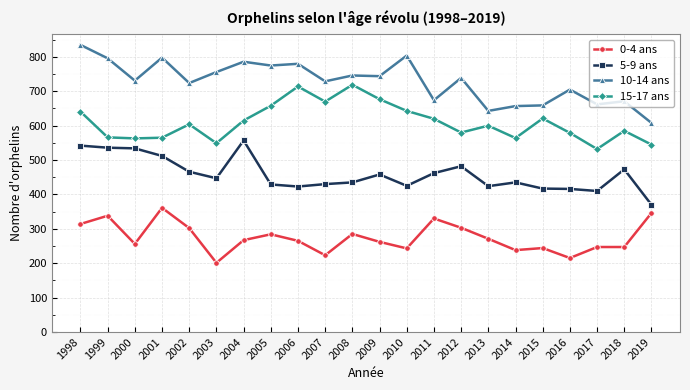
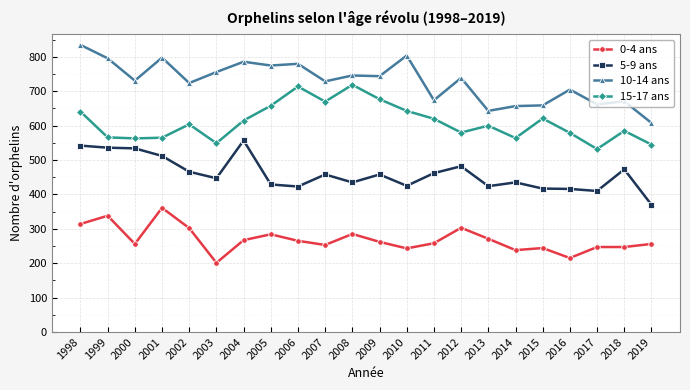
  {
    "0-4 ans": {
      "1998": 310,
      "1999": 340,
      "2000": 260,
      "2001": 360,
      "2002": 300,
      "2003": 200,
      "2004": 270,
      "2005": 280,
      "2006": 270,
-     "2007": 220,
+     "2007": 250,
      "2008": 290,
      "2009": 260,
      "2010": 240,
-     "2011": 330,
+     "2011": 260,
      "2012": 300,
      "2013": 270,
      "2014": 240,
      "2015": 240,
      "2016": 220,
      "2017": 250,
      "2018": 250,
-     "2019": 350
+     "2019": 260
    },
    "5-9 ans": {
      "1998": 540,
      "1999": 540,
      "2000": 530,
      "2001": 510,
      "2002": 470,
      "2003": 450,
      "2004": 560,
      "2005": 430,
      "2006": 420,
-     "2007": 430,
+     "2007": 460,
      "2008": 440,
      "2009": 460,
      "2010": 430,
      "2011": 460,
      "2012": 480,
      "2013": 420,
      "2014": 440,
      "2015": 420,
      "2016": 420,
      "2017": 410,
      "2018": 470,
      "2019": 370
    }
  }
